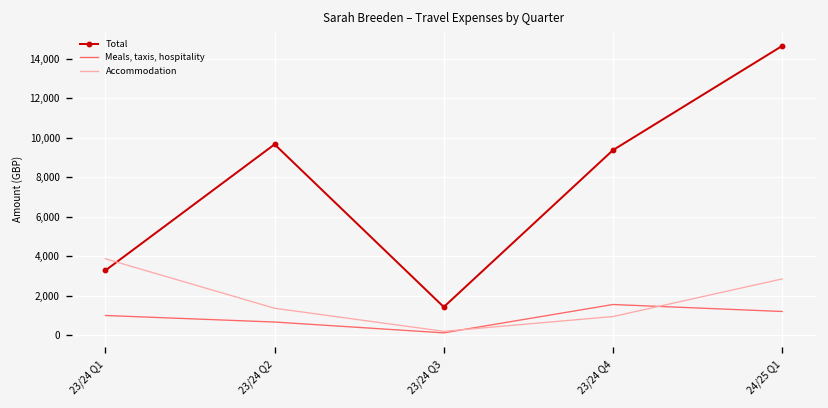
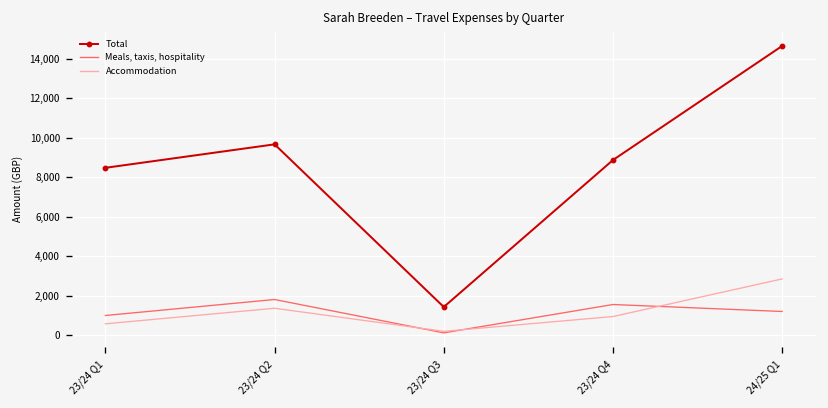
  {
    "Total": {
-     "23/24 Q1": "3,300",
+     "23/24 Q1": "8,500",
      "23/24 Q2": "9,700",
      "23/24 Q3": "1,400",
-     "23/24 Q4": "9,400",
+     "23/24 Q4": "8,900",
      "24/25 Q1": "14,600"
    },
    "Meals, taxis, hospitality": {
      "23/24 Q1": "1,000",
-     "23/24 Q2": "700",
+     "23/24 Q2": "1,800",
      "23/24 Q4": "1,600",
      "24/25 Q1": "1,200"
    },
    "Accommodation": {
-     "23/24 Q1": "3,900",
+     "23/24 Q1": "600",
      "23/24 Q2": "1,400",
      "23/24 Q4": "900",
      "24/25 Q1": "2,900"
    }
  }
